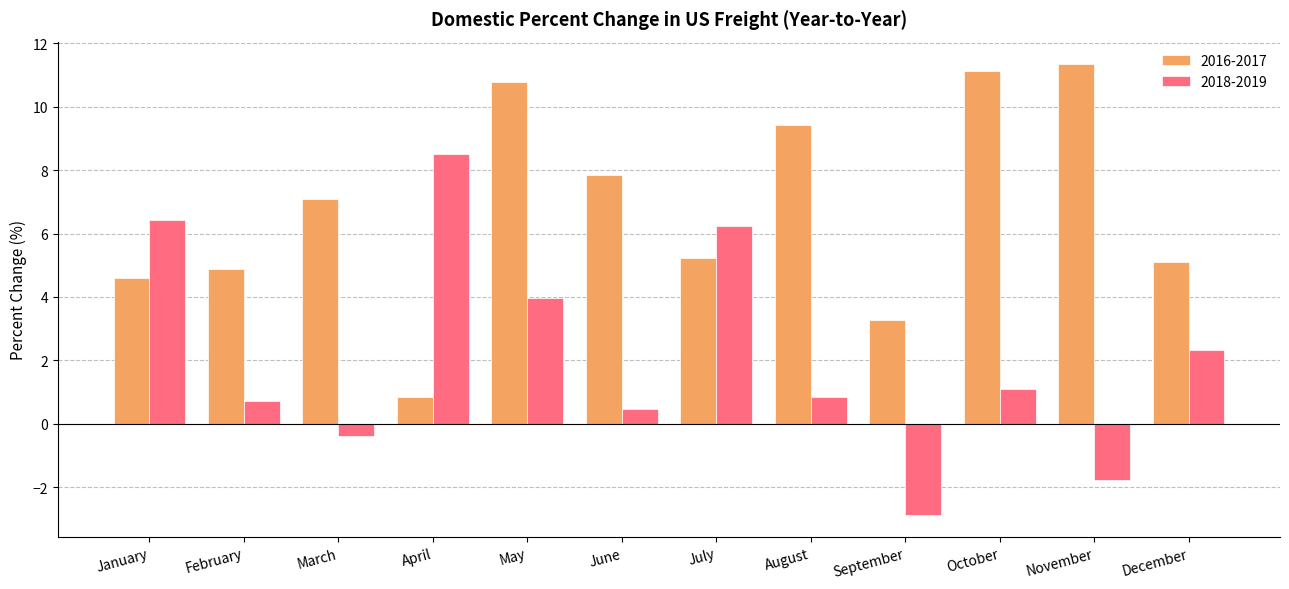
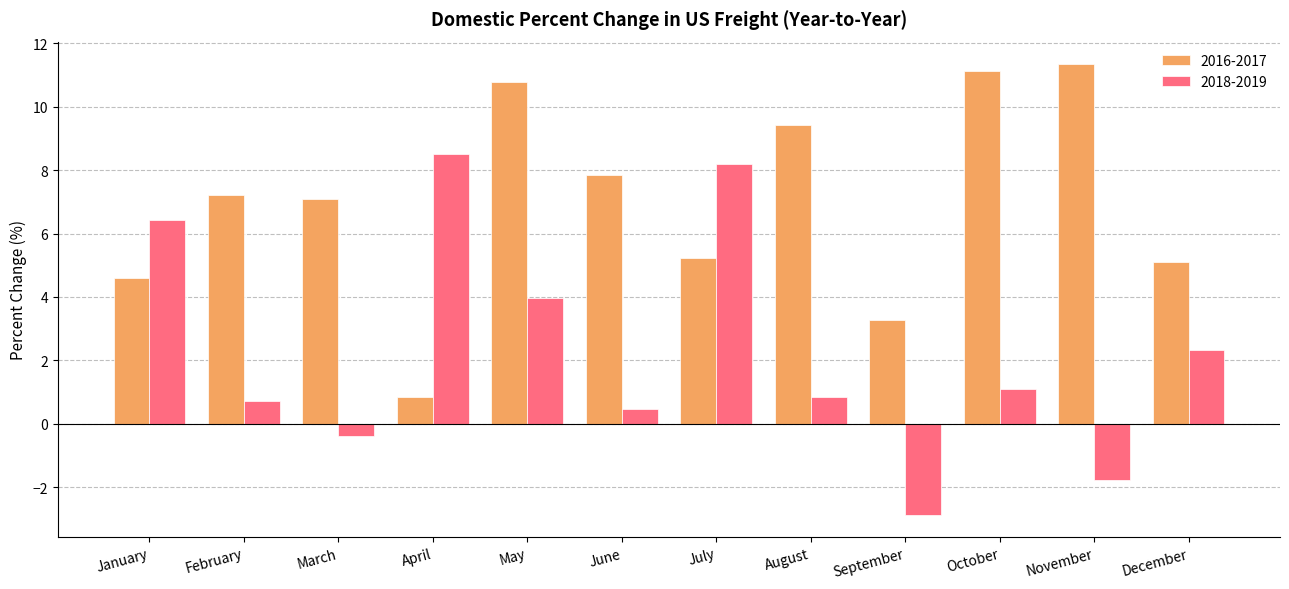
  {
    "2016-2017": {
      "January": 4.6,
-     "February": 4.9,
+     "February": 7.2,
      "March": 7.1,
      "April": 0.9,
      "May": 10.8,
      "June": 7.9,
      "July": 5.2,
      "August": 9.4,
      "September": 3.3,
      "October": 11.1,
      "November": 11.3,
      "December": 5.1
    },
    "2018-2019": {
      "January": 6.4,
      "February": 0.7,
      "March": -0.4,
      "April": 8.5,
      "May": 4.0,
      "June": 0.5,
-     "July": 6.2,
+     "July": 8.2,
      "August": 0.9,
      "September": -2.9,
      "October": 1.1,
      "November": -1.8,
      "December": 2.3
    }
  }
